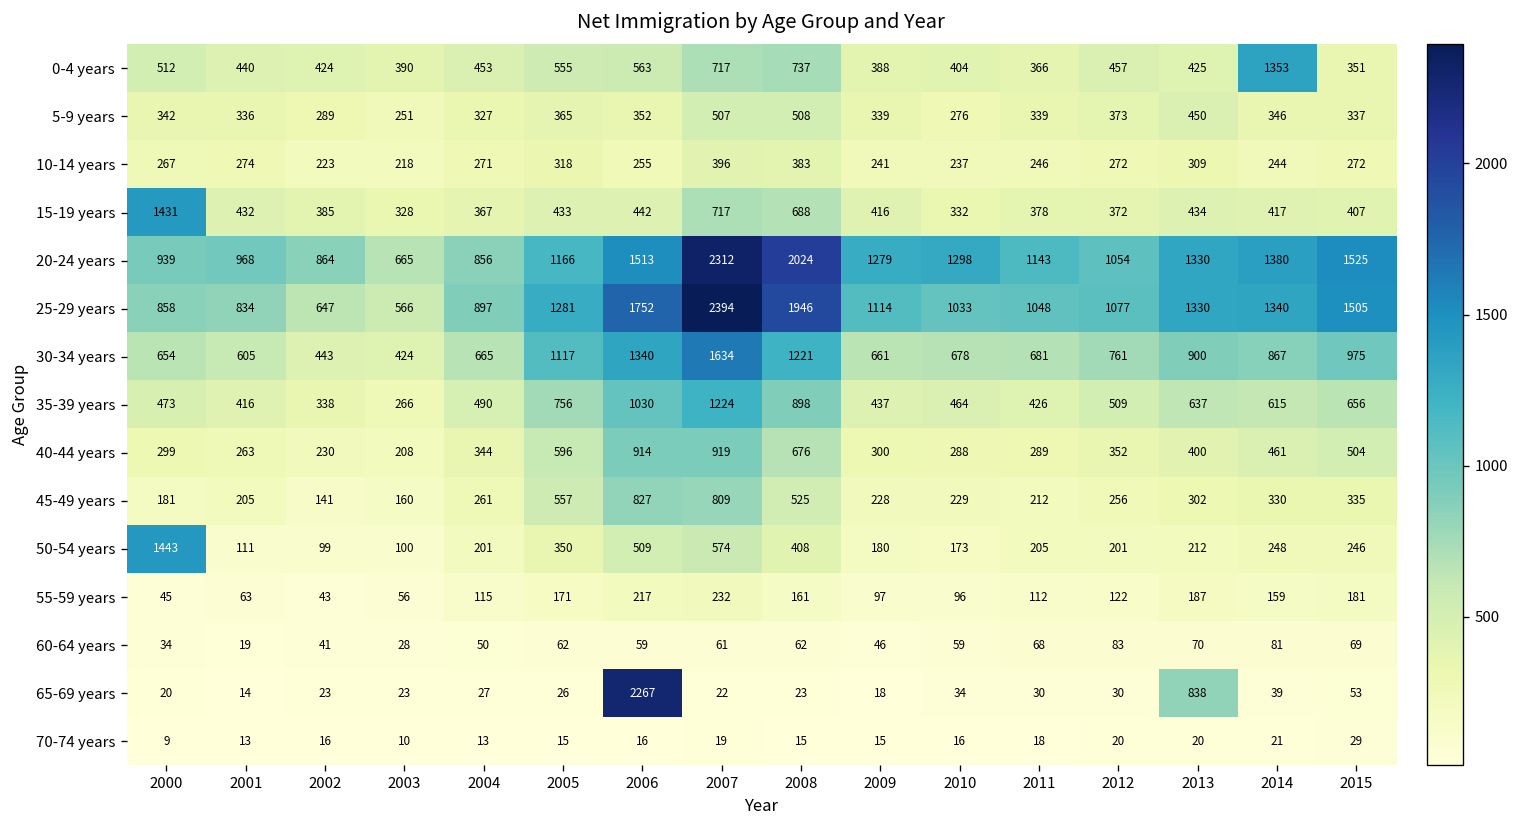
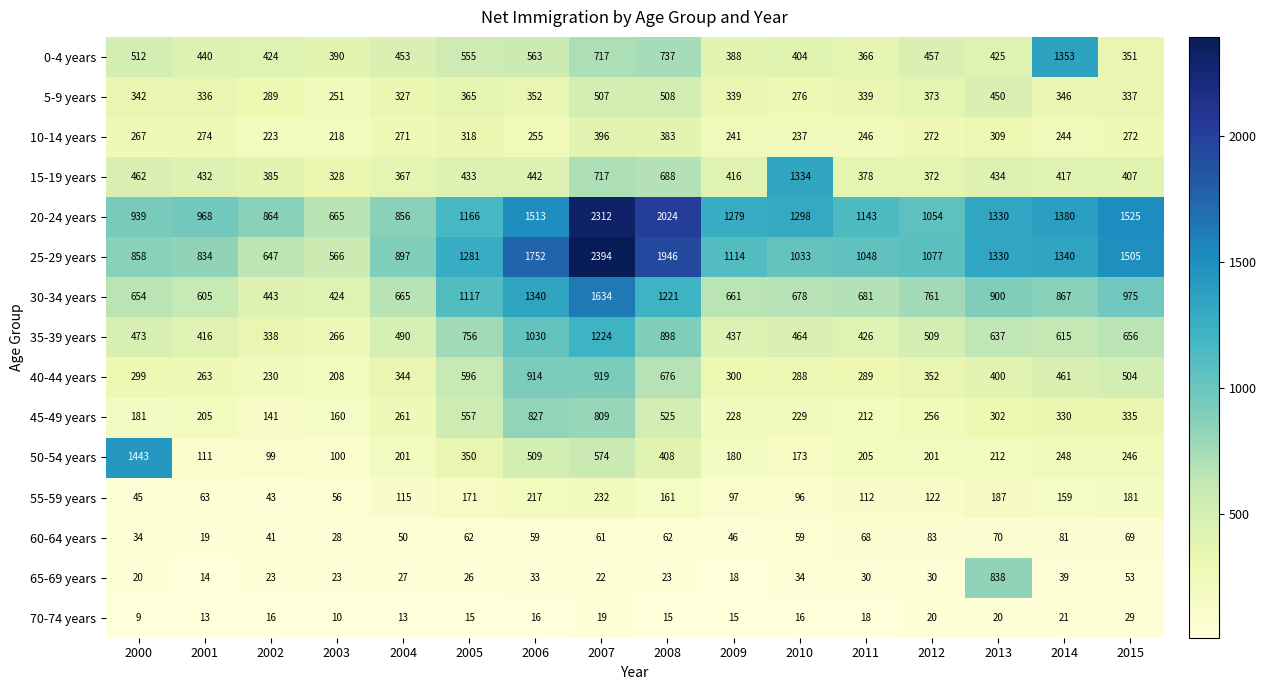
  {
    "15-19 years": {
-     "2000": 1431,
+     "2000": 462,
      "2001": 432,
      "2002": 385,
      "2003": 328,
      "2004": 367,
      "2005": 433,
      "2006": 442,
      "2007": 717,
      "2008": 688,
      "2009": 416,
-     "2010": 332,
+     "2010": 1334,
      "2011": 378,
      "2012": 372,
      "2013": 434,
      "2014": 417,
      "2015": 407
    },
    "65-69 years": {
      "2000": 20,
      "2001": 14,
      "2002": 23,
      "2003": 23,
      "2004": 27,
      "2005": 26,
-     "2006": 2267,
+     "2006": 33,
      "2007": 22,
      "2008": 23,
      "2009": 18,
      "2010": 34,
      "2011": 30,
      "2012": 30,
      "2013": 838,
      "2014": 39,
      "2015": 53
    }
  }
